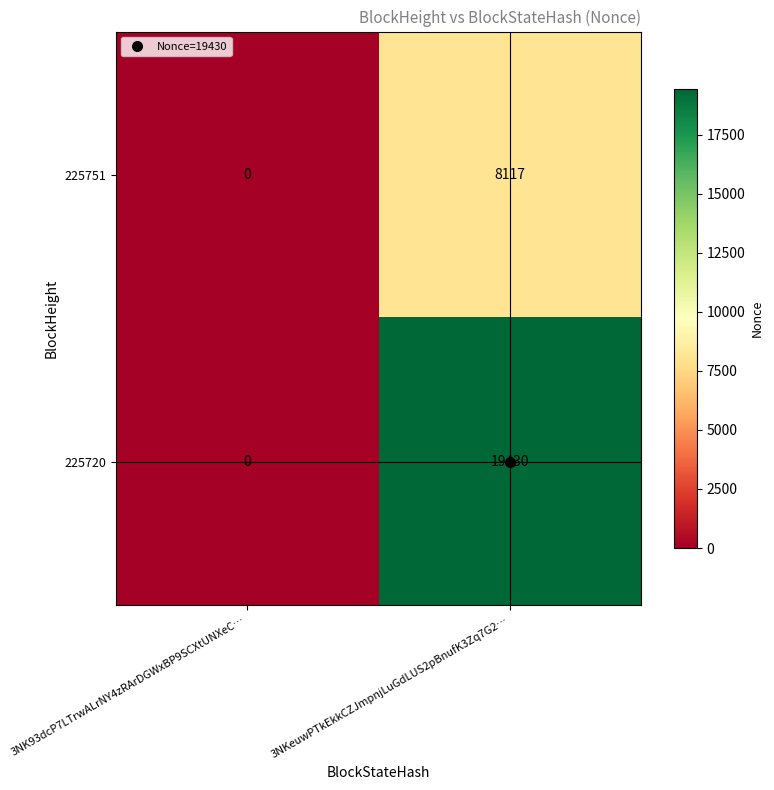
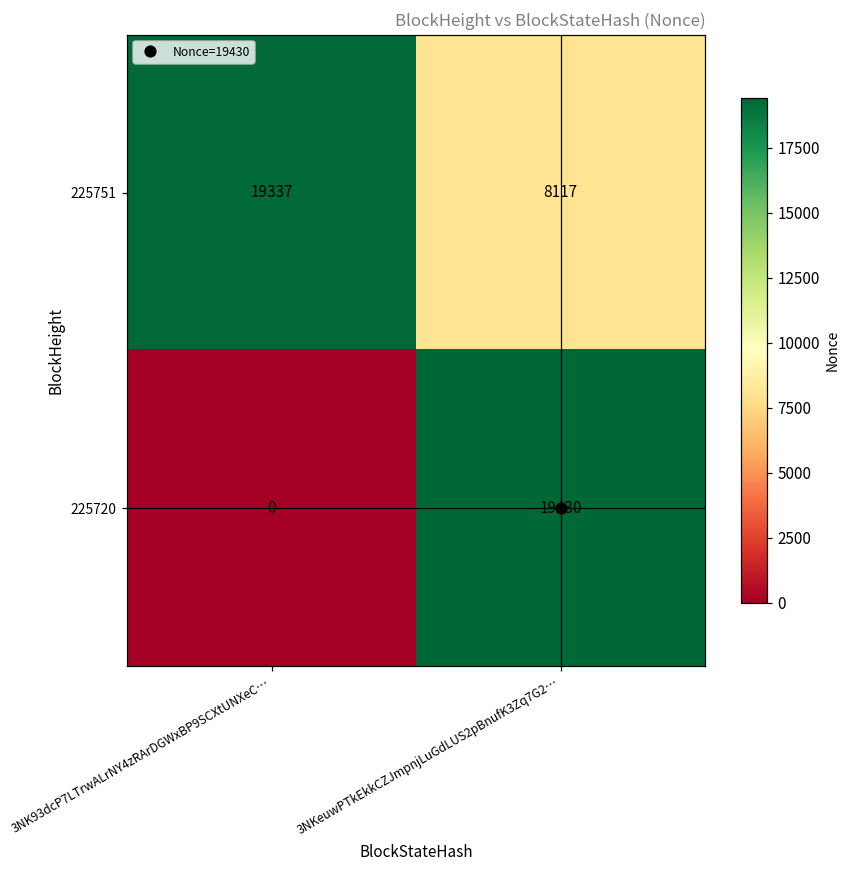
  {
    "225751": {
-     "3NK93dcP7LTrwALrNY4zRArDGWxBP9SCXtUNXeC…": 0,
+     "3NK93dcP7LTrwALrNY4zRArDGWxBP9SCXtUNXeC…": 19337,
      "3NKeuwPTkEkkCZJmpnjLuGdLUS2pBnufK3Zq7G2…": 8117
    },
    "225720": {
      "3NK93dcP7LTrwALrNY4zRArDGWxBP9SCXtUNXeC…": 0
    }
  }
